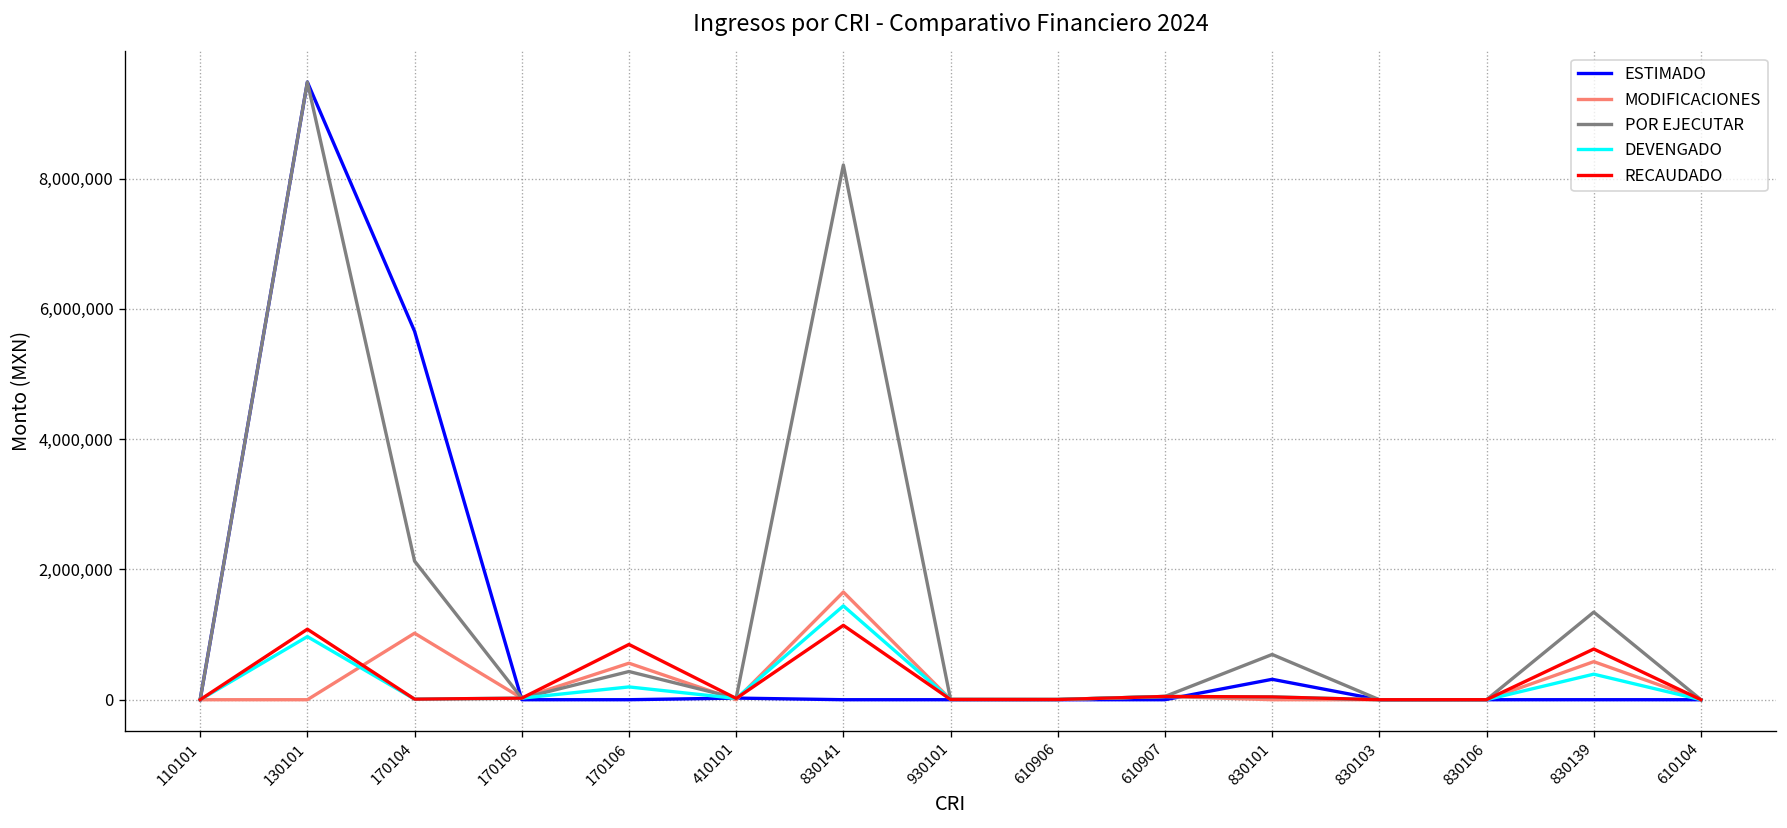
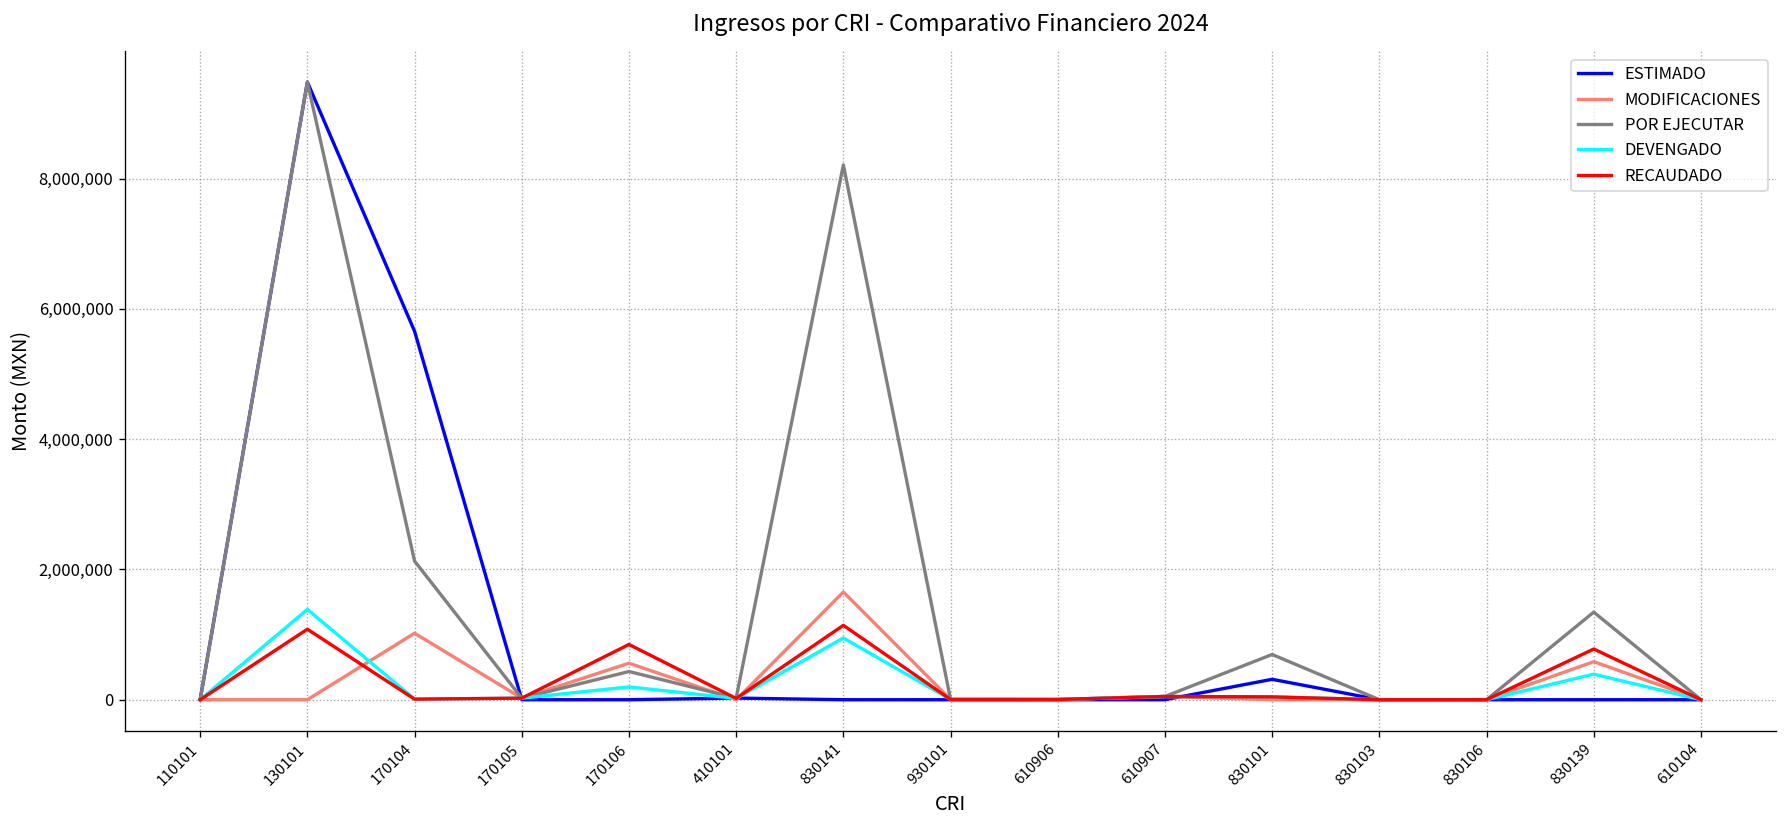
  {
    "ESTIMADO": {
      "170104": "5,700,000",
      "170106": "0",
      "830141": "0",
      "610907": "0",
      "830101": "300,000",
      "830139": "0"
    },
    "MODIFICACIONES": {
      "130101": "0",
      "170104": "1,000,000",
      "170106": "600,000",
      "830141": "1,700,000",
      "830139": "600,000"
    },
    "POR EJECUTAR": {
      "170104": "2,100,000",
      "170106": "400,000",
      "830141": "8,200,000",
      "830101": "700,000",
      "830139": "1,300,000"
    },
    "DEVENGADO": {
-     "130101": "1,000,000",
+     "130101": "1,400,000",
      "170106": "200,000",
-     "830141": "1,400,000",
+     "830141": "900,000",
      "830139": "400,000"
    },
    "RECAUDADO": {
      "130101": "1,100,000",
      "170106": "800,000",
      "830141": "1,100,000",
      "830139": "800,000"
    }
  }
